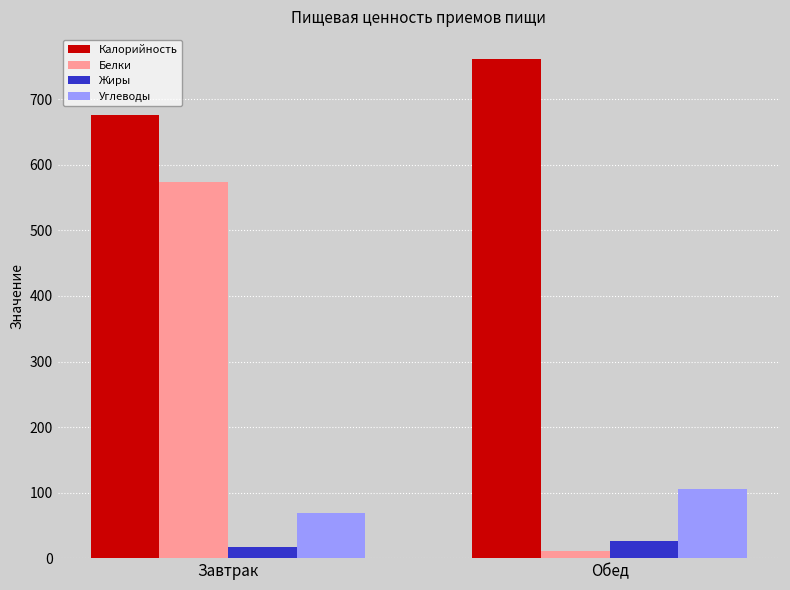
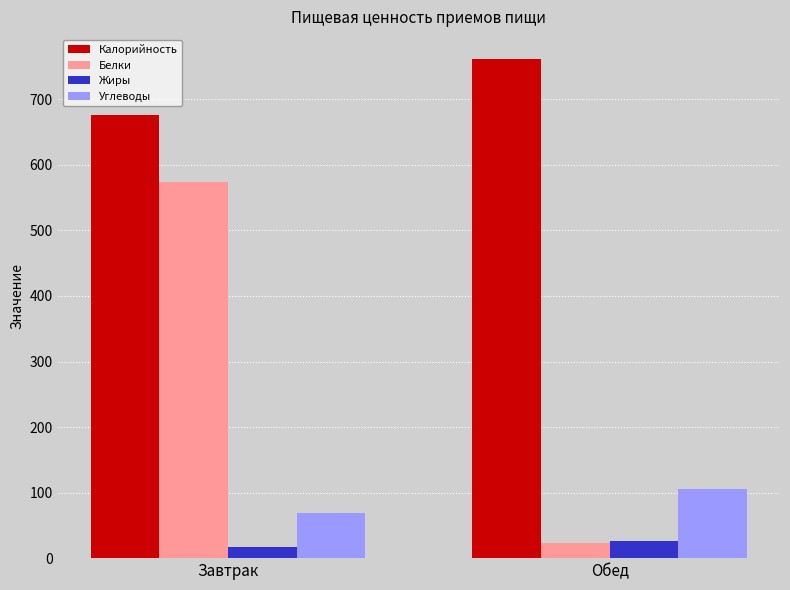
  {
    "Калорийность": {
      "Завтрак": 680,
      "Обед": 760
    },
    "Белки": {
      "Завтрак": 570,
-     "Обед": 10
+     "Обед": 20
    },
    "Жиры": {
      "Завтрак": 20,
      "Обед": 30
    },
    "Углеводы": {
      "Завтрак": 70,
      "Обед": 110
    }
  }
